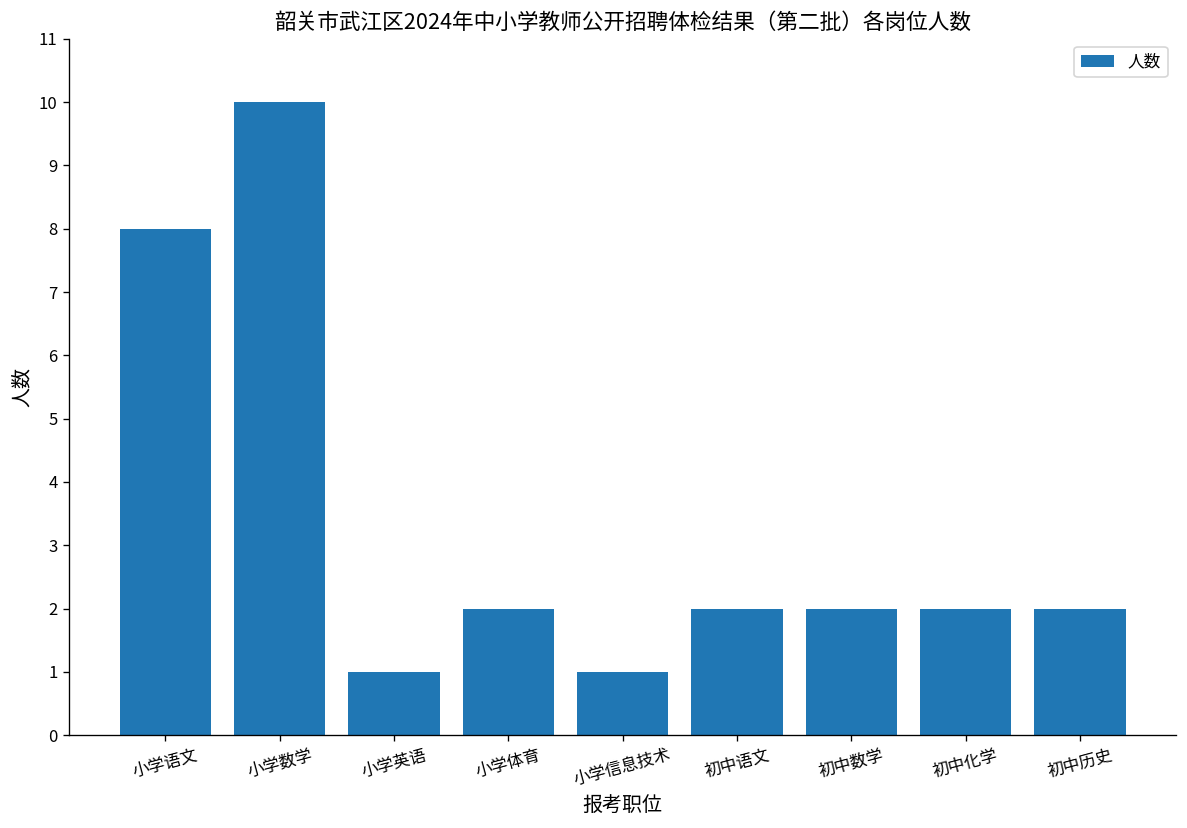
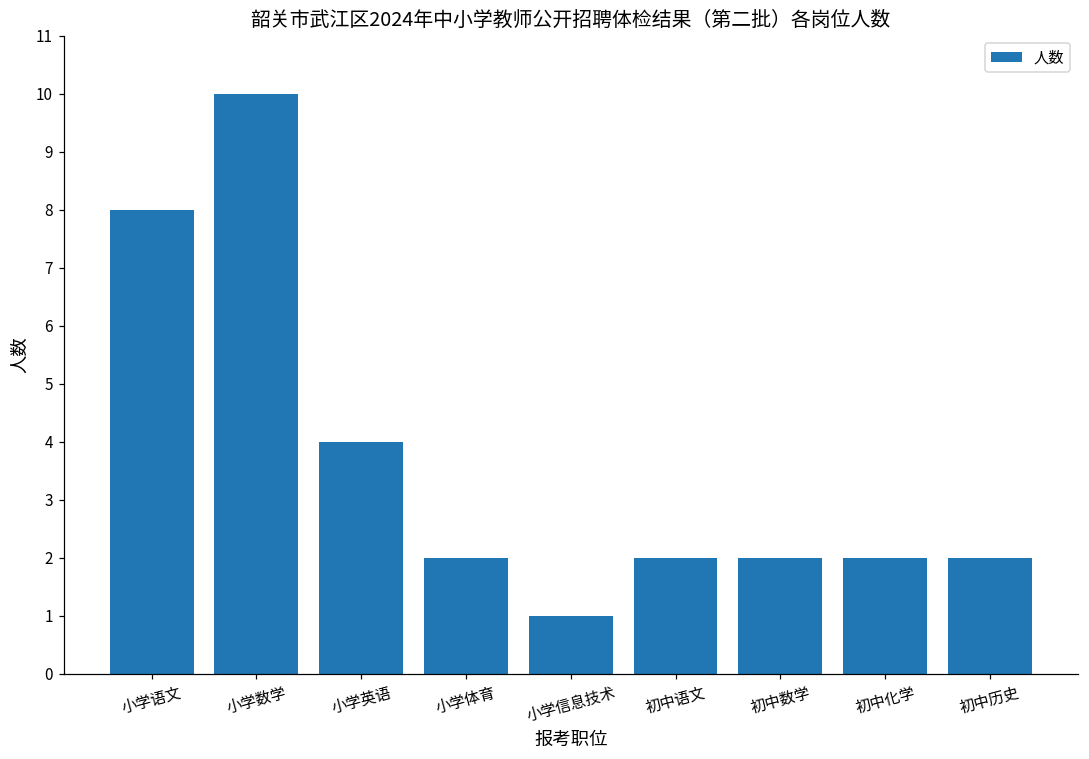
  {
    "小学语文": 8,
    "小学数学": 10,
-   "小学英语": 1,
+   "小学英语": 4,
    "小学体育": 2,
    "小学信息技术": 1,
    "初中语文": 2,
    "初中数学": 2,
    "初中化学": 2,
    "初中历史": 2
  }
